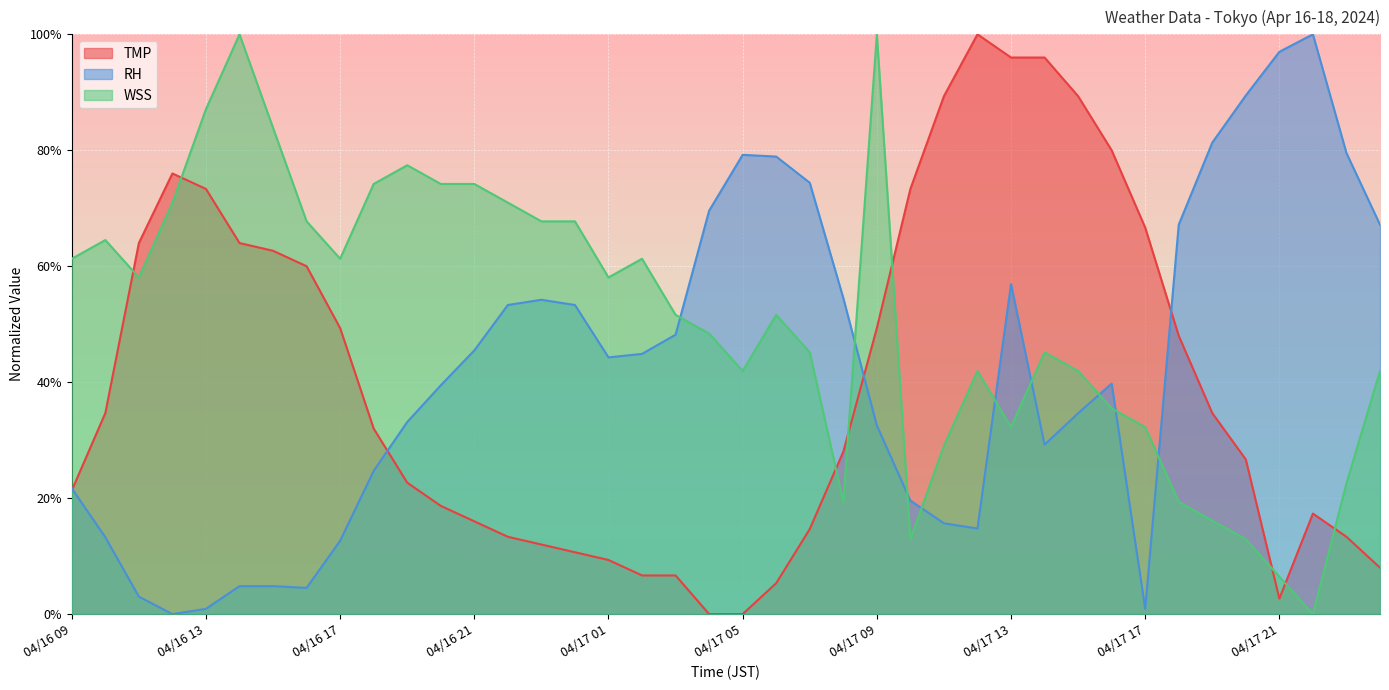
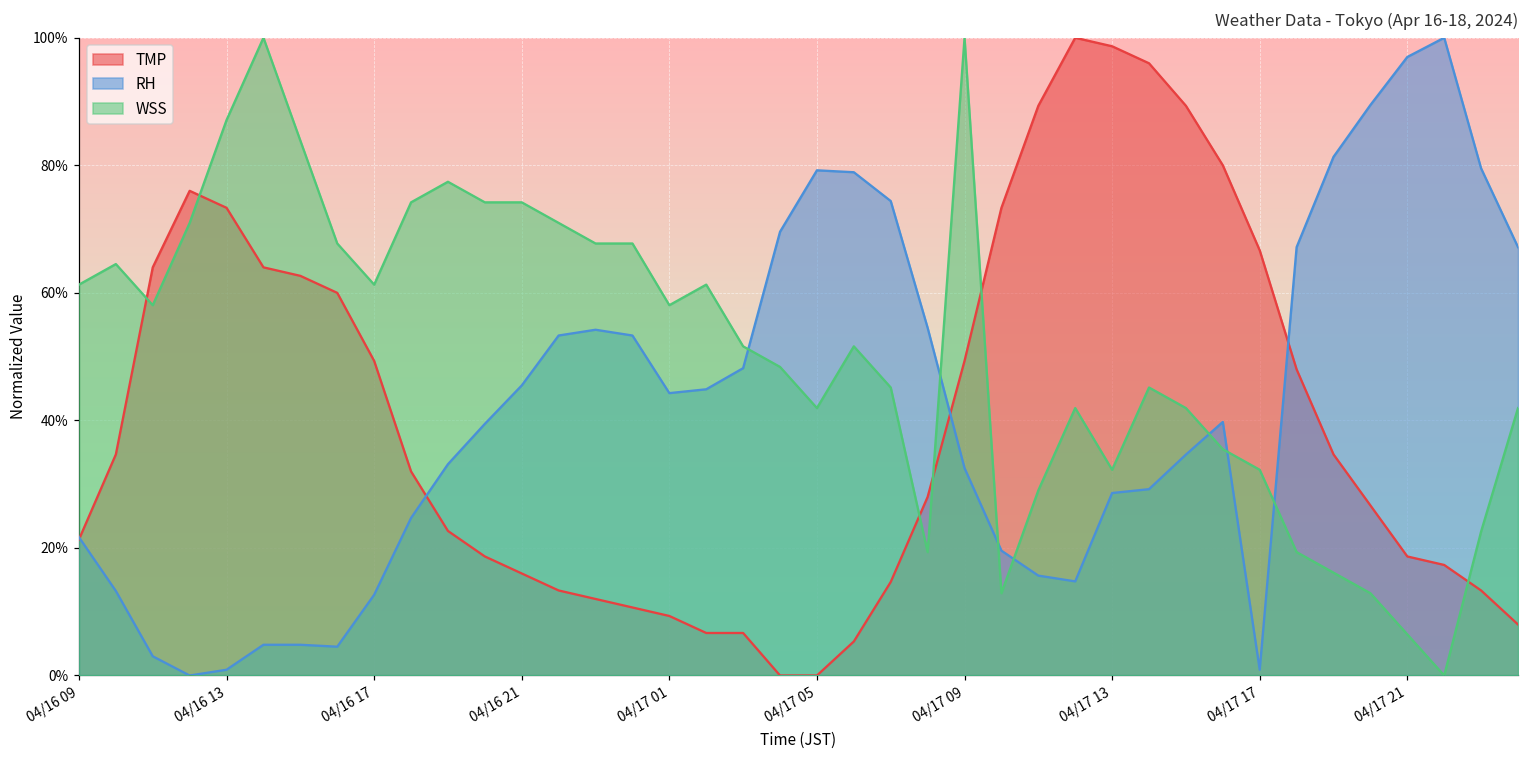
  {
    "TMP": {
      "04/16 13": "73%",
      "04/16 17": "49%",
      "04/16 21": "16%",
      "04/17 01": "9%",
      "04/17 05": "0%",
      "04/17 09": "49%",
-     "04/17 13": "96%",
+     "04/17 13": "99%",
      "04/17 17": "67%",
-     "04/17 21": "3%"
+     "04/17 21": "19%"
    },
    "RH": {
      "04/16 13": "1%",
      "04/16 17": "13%",
      "04/16 21": "45%",
      "04/17 01": "44%",
      "04/17 05": "79%",
      "04/17 09": "33%",
-     "04/17 13": "57%",
+     "04/17 13": "29%",
      "04/17 17": "1%",
      "04/17 21": "97%"
    },
    "WSS": {
      "04/16 09": "61%",
      "04/16 13": "87%",
      "04/16 17": "61%",
      "04/16 21": "74%",
      "04/17 01": "58%",
      "04/17 05": "42%",
      "04/17 09": "100%",
      "04/17 13": "32%",
      "04/17 17": "32%",
      "04/17 21": "6%"
    }
  }
